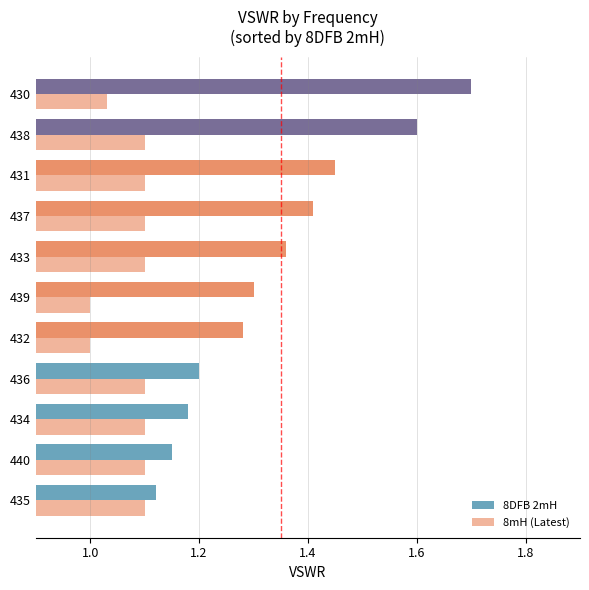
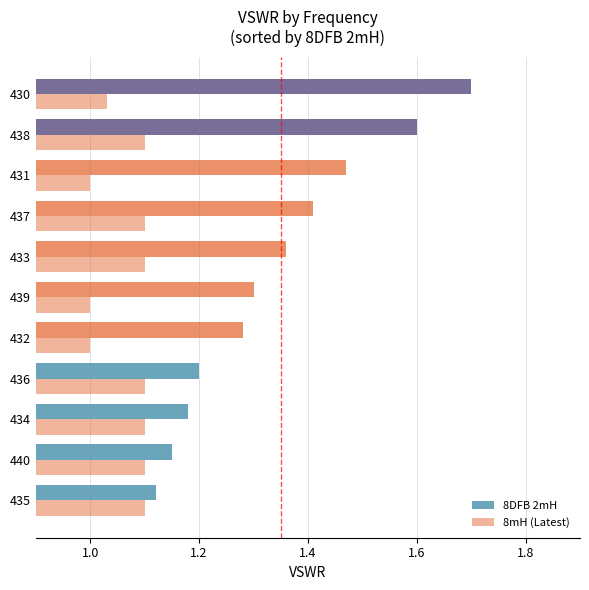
  {
    "8DFB 2mH": {
      "430": 1.70,
      "438": 1.60,
-     "431": 1.45,
+     "431": 1.47,
      "437": 1.41,
      "433": 1.36,
      "439": 1.30,
      "432": 1.28,
      "436": 1.20,
      "434": 1.18,
      "440": 1.15,
      "435": 1.12
    },
    "8mH (Latest)": {
      "430": 1.03,
      "438": 1.1,
-     "431": 1.1,
+     "431": 1.0,
      "437": 1.1,
      "433": 1.1,
      "439": 1.0,
      "432": 1.0,
      "436": 1.1,
      "434": 1.1,
      "440": 1.1,
      "435": 1.1
    }
  }
